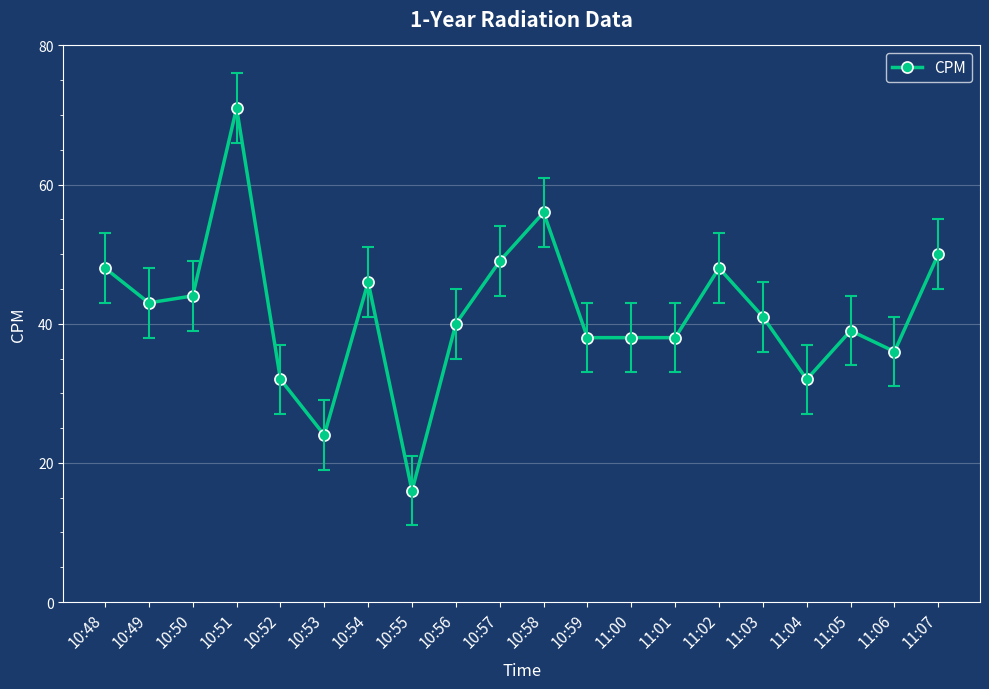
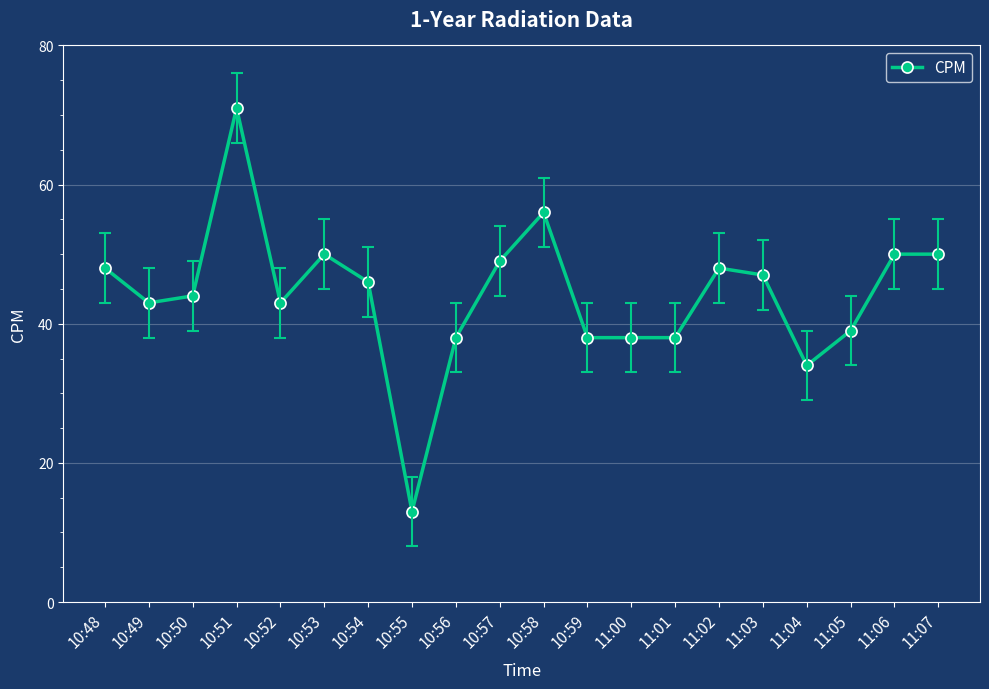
  {
    "CPM": {
      "10:48": 48,
      "10:49": 43,
      "10:50": 44,
      "10:51": 71,
-     "10:52": 32,
-     "10:53": 24,
+     "10:52": 43,
+     "10:53": 50,
      "10:54": 46,
-     "10:55": 16,
-     "10:56": 40,
+     "10:55": 13,
+     "10:56": 38,
      "10:57": 49,
      "10:58": 56,
      "10:59": 38,
      "11:00": 38,
      "11:01": 38,
      "11:02": 48,
-     "11:03": 41,
-     "11:04": 32,
+     "11:03": 47,
+     "11:04": 34,
      "11:05": 39,
-     "11:06": 36,
+     "11:06": 50,
      "11:07": 50
    }
  }
